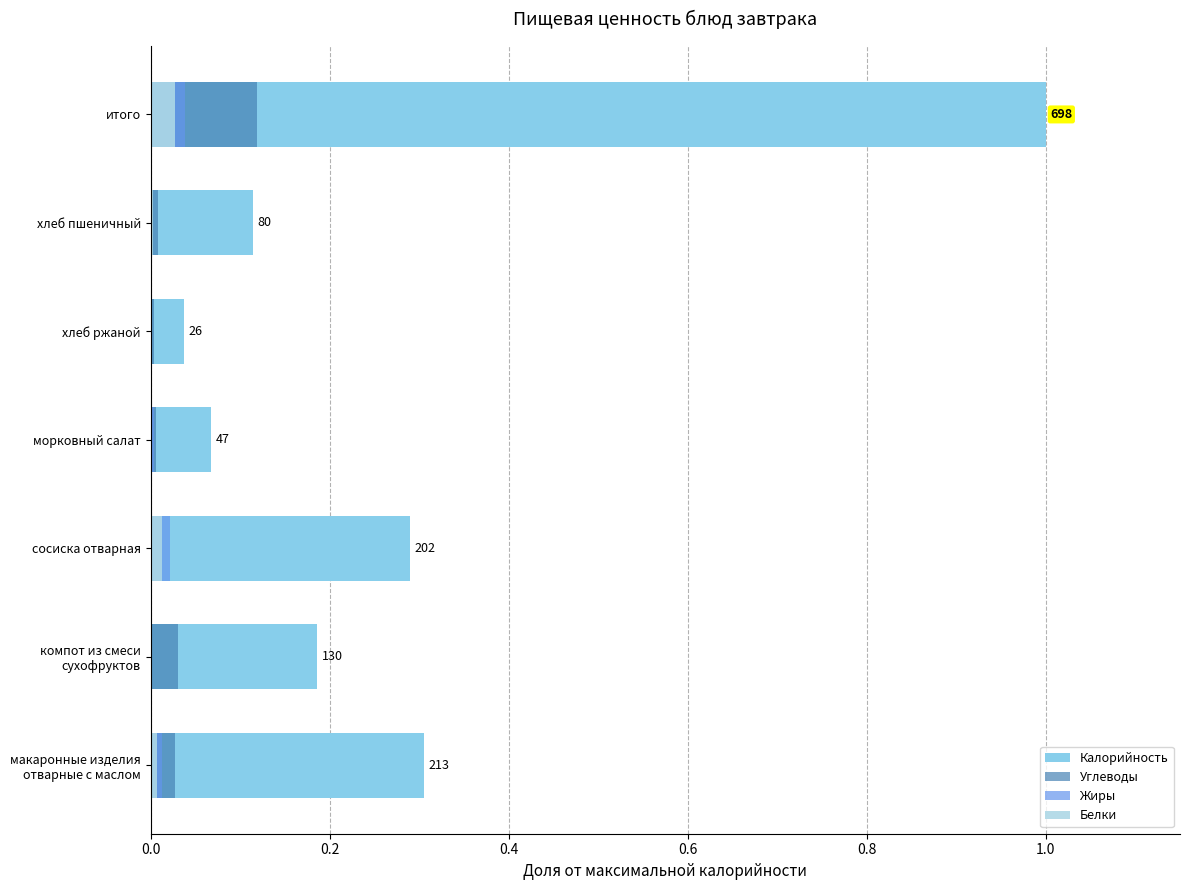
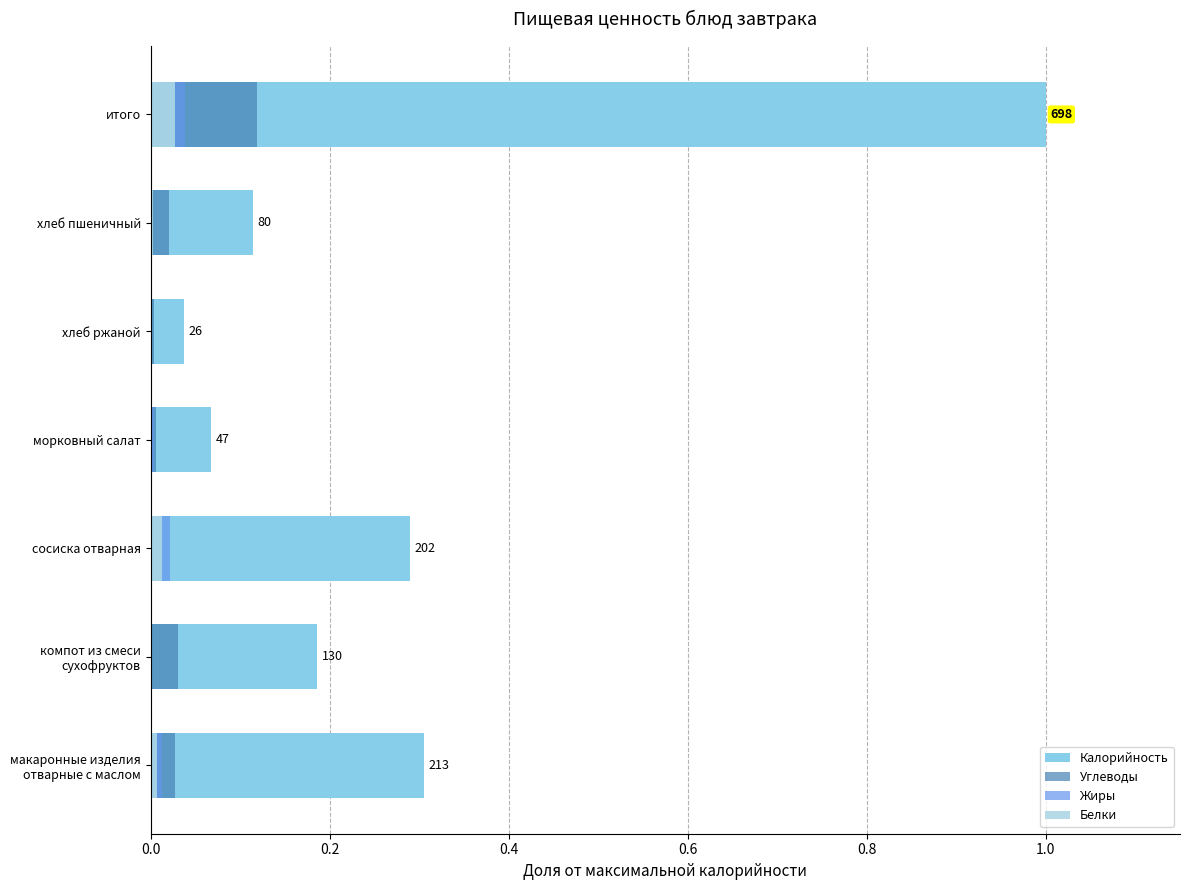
  {
    "Углеводы": {
-     "хлеб пшеничный": 0.01
+     "хлеб пшеничный": 0.02
    }
  }
